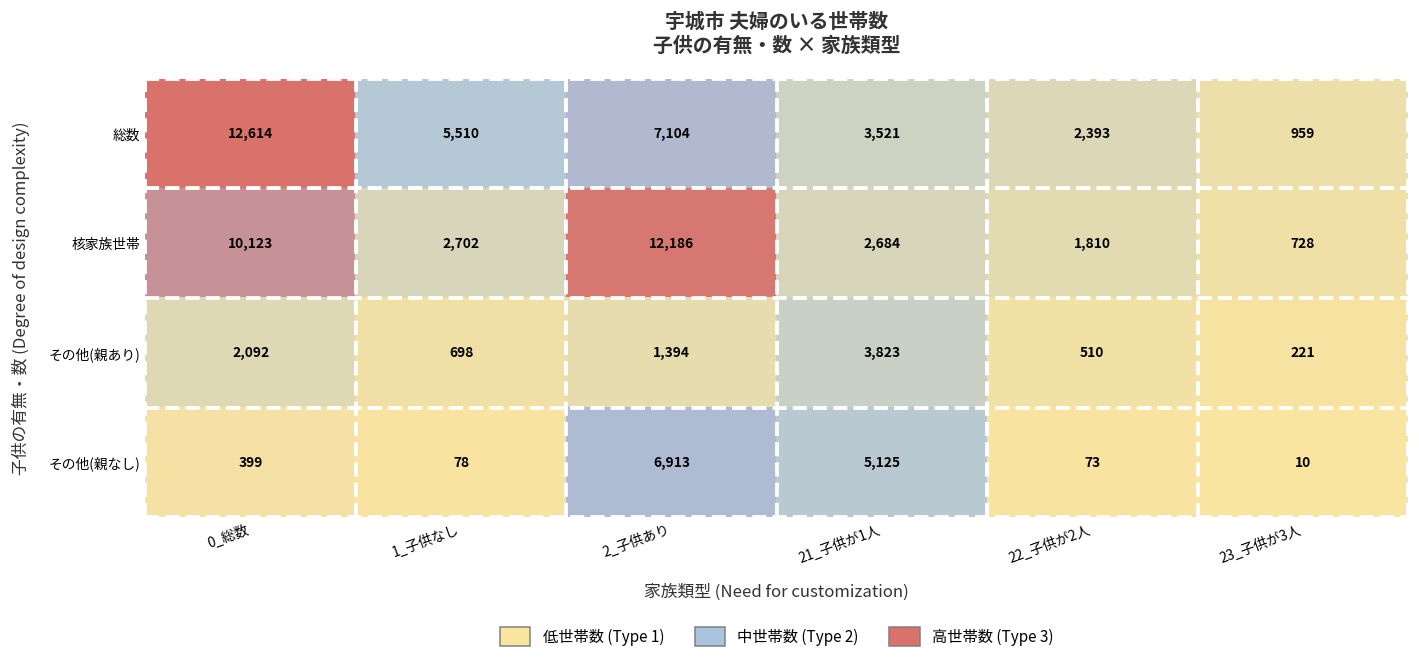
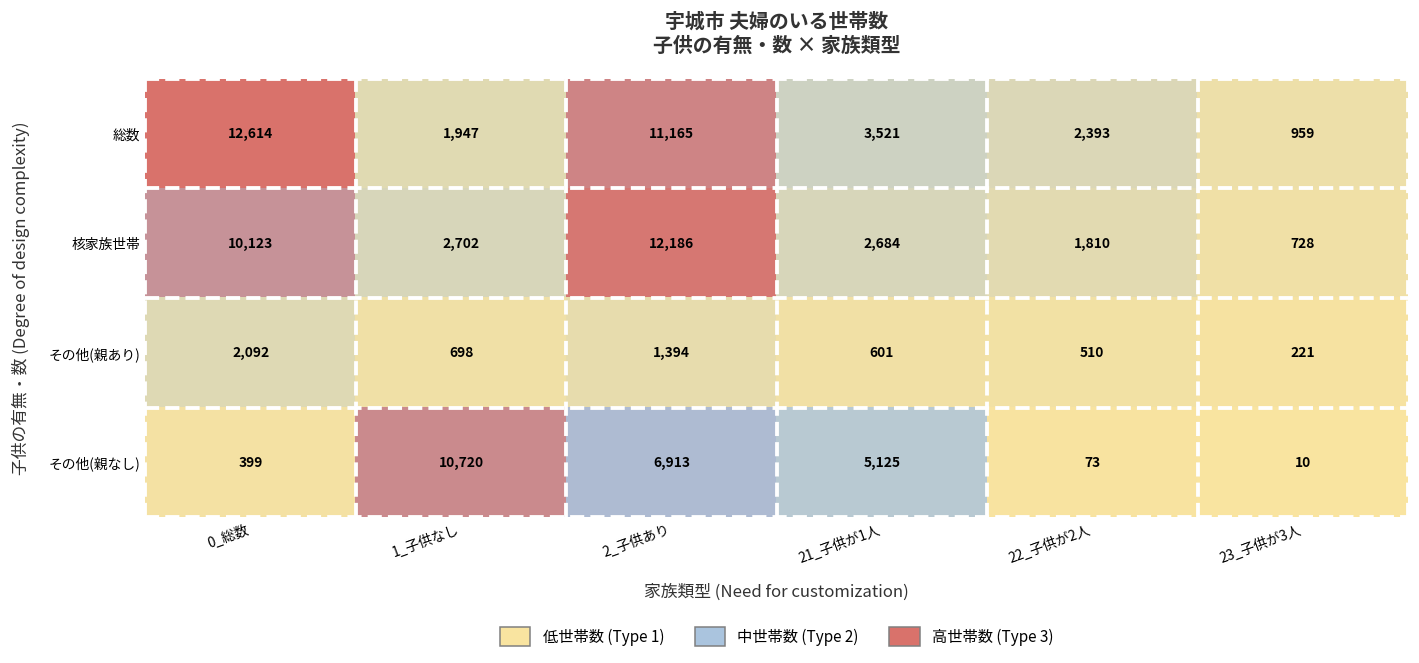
  {
    "総数": {
      "0_総数": "12,614",
-     "1_子供なし": "5,510",
-     "2_子供あり": "7,104",
+     "1_子供なし": "1,947",
+     "2_子供あり": "11,165",
      "21_子供が1人": "3,521",
      "22_子供が2人": "2,393",
      "23_子供が3人": "959"
    },
    "核家族世帯": {
      "0_総数": "10,123",
      "1_子供なし": "2,702",
      "2_子供あり": "12,186",
      "21_子供が1人": "2,684",
      "22_子供が2人": "1,810",
      "23_子供が3人": "728"
    },
    "その他(親あり)": {
      "0_総数": "2,092",
      "1_子供なし": "698",
      "2_子供あり": "1,394",
-     "21_子供が1人": "3,823",
+     "21_子供が1人": "601",
      "22_子供が2人": "510",
      "23_子供が3人": "221"
    },
    "その他(親なし)": {
      "0_総数": "399",
-     "1_子供なし": "78",
+     "1_子供なし": "10,720",
      "2_子供あり": "6,913",
      "21_子供が1人": "5,125",
      "22_子供が2人": "73",
      "23_子供が3人": "10"
    }
  }
